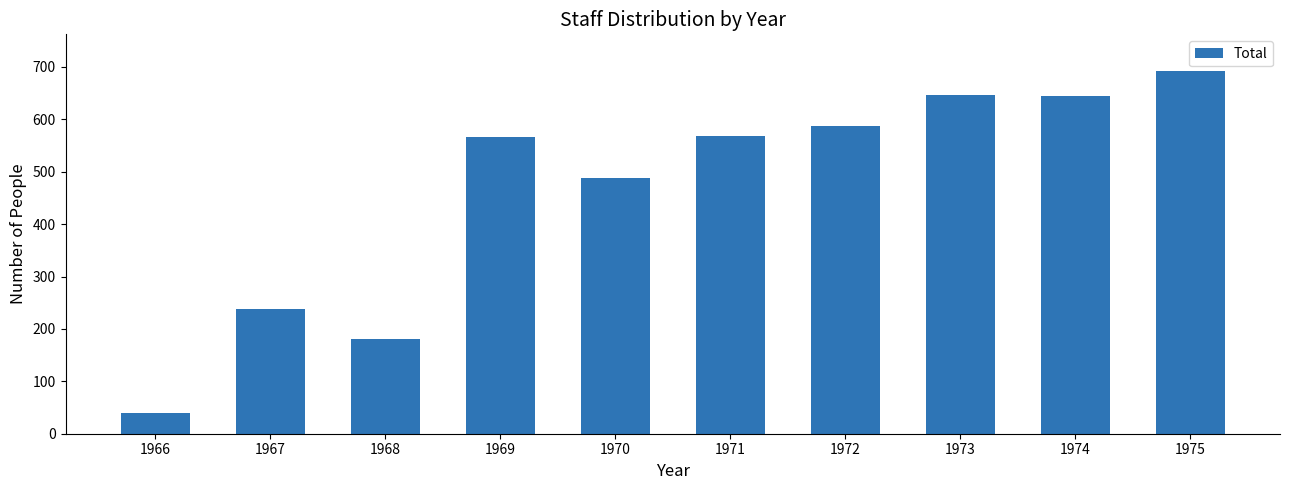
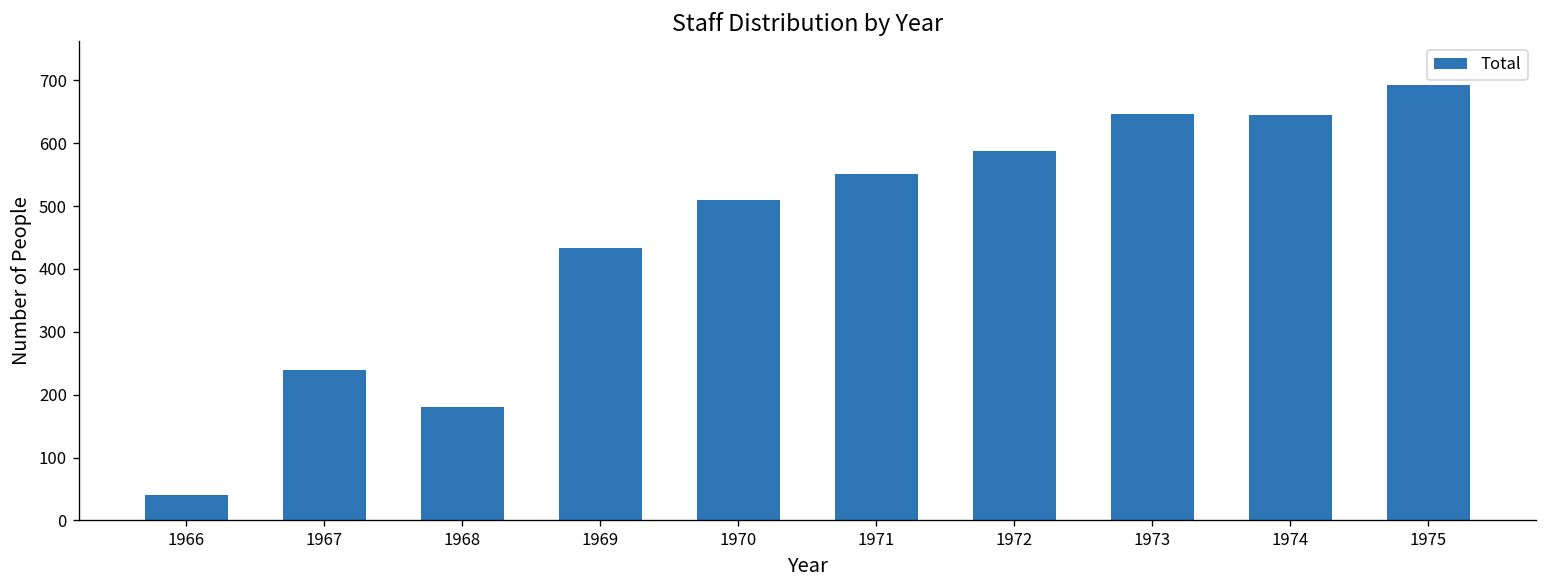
  {
    "1966": 40,
    "1967": 240,
    "1968": 180,
-   "1969": 570,
-   "1970": 490,
-   "1971": 570,
+   "1969": 430,
+   "1970": 510,
+   "1971": 550,
    "1972": 590,
    "1973": 650,
    "1974": 650,
    "1975": 690
  }
